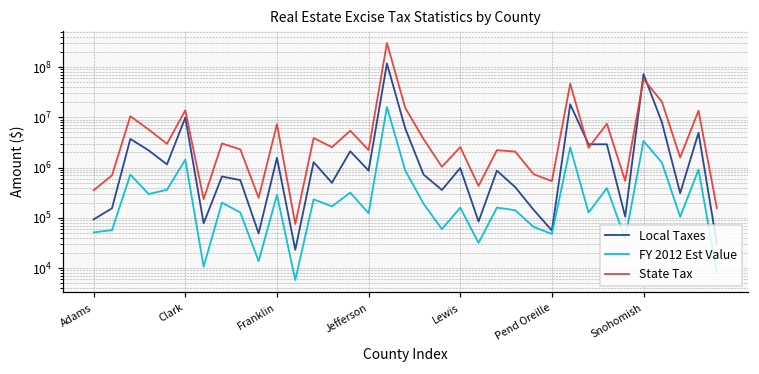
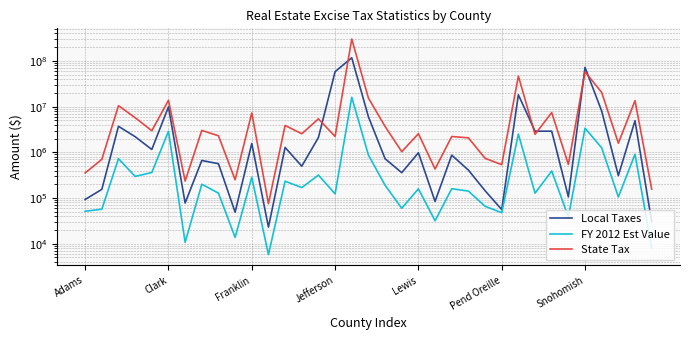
  {
    "Local Taxes": {
      "Adams": 90000,
      "Clark": 10000000,
      "Franklin": 1600000,
-     "Jefferson": 900000,
+     "Jefferson": 60000000,
      "Lewis": 1000000,
      "Pend Oreille": 60000,
      "Snohomish": 70000000
    },
    "FY 2012 Est Value": {
      "Adams": 50000,
-     "Clark": 1400000,
+     "Clark": 3000000,
      "Franklin": 300000,
      "Jefferson": 120000,
      "Lewis": 160000,
      "Pend Oreille": 50000,
      "Snohomish": 3000000
    },
    "State Tax": {
      "Adams": 400000,
      "Clark": 14000000,
      "Franklin": 7000000,
      "Jefferson": 2000000,
      "Lewis": 3000000,
      "Pend Oreille": 500000,
      "Snohomish": 60000000
    }
  }
